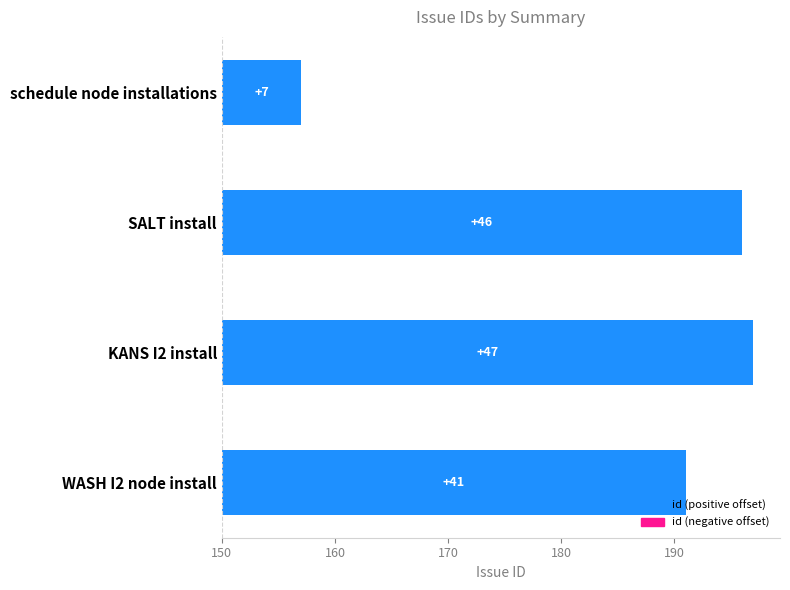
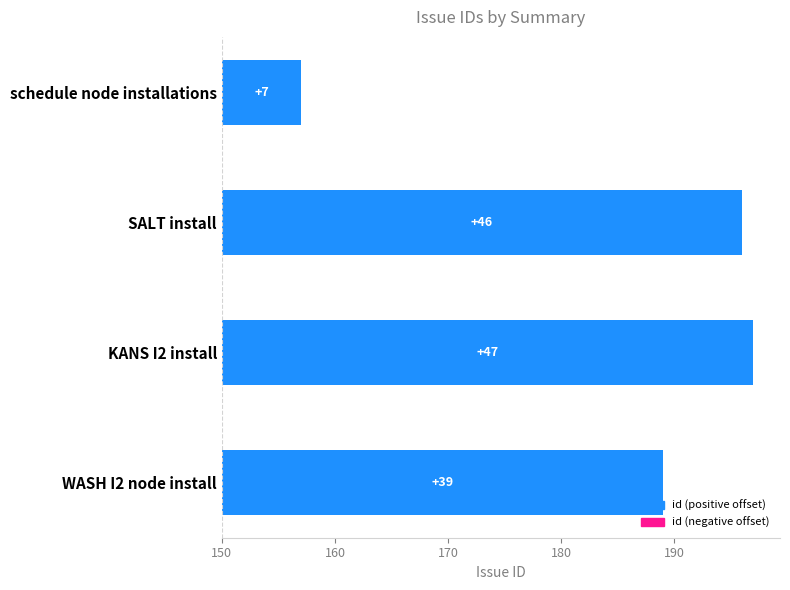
  {
    "schedule node installations": "+7",
    "SALT install": "+46",
    "KANS I2 install": "+47",
-   "WASH I2 node install": "+41"
+   "WASH I2 node install": "+39"
  }
